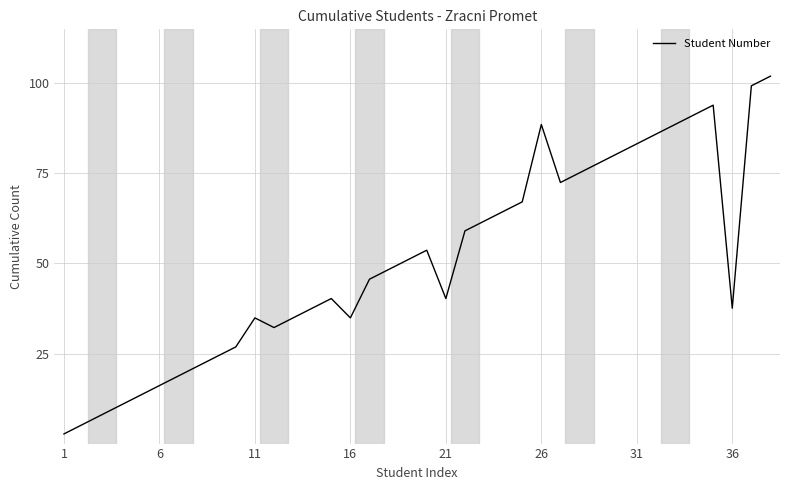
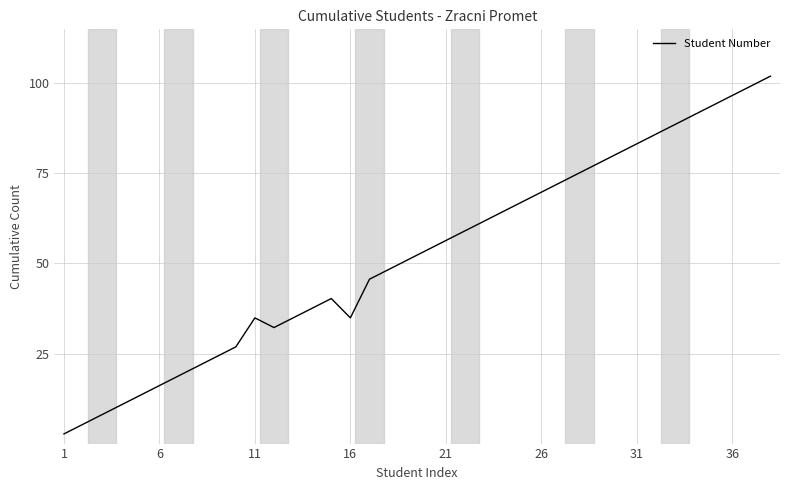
  {
    "1": 3,
    "6": 16,
    "11": 35,
    "16": 35,
-   "21": 40,
-   "26": 89,
+   "21": 56,
+   "26": 70,
    "31": 83,
-   "36": 38
+   "36": 97
  }
